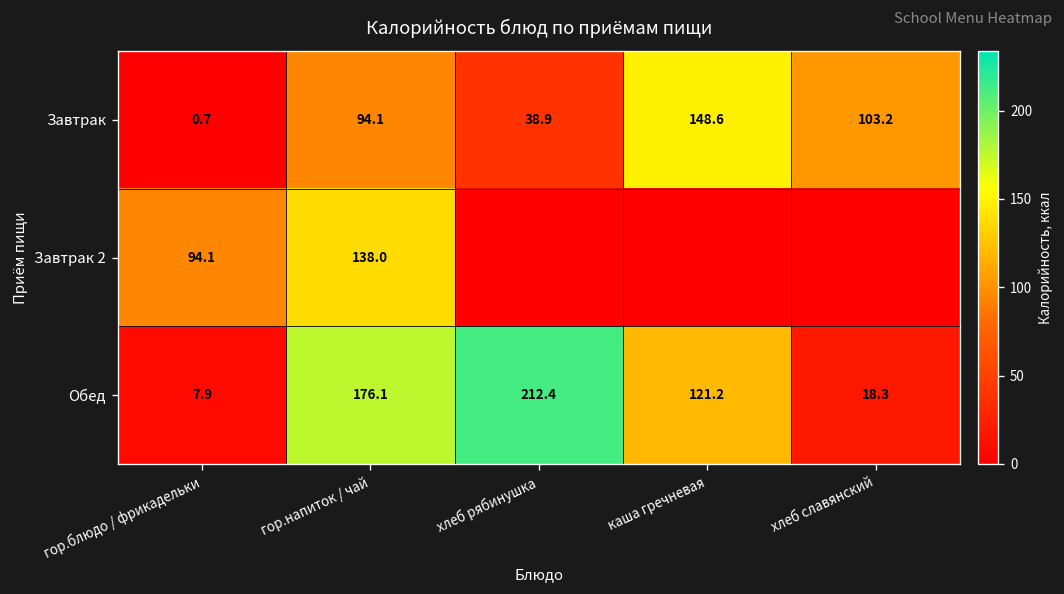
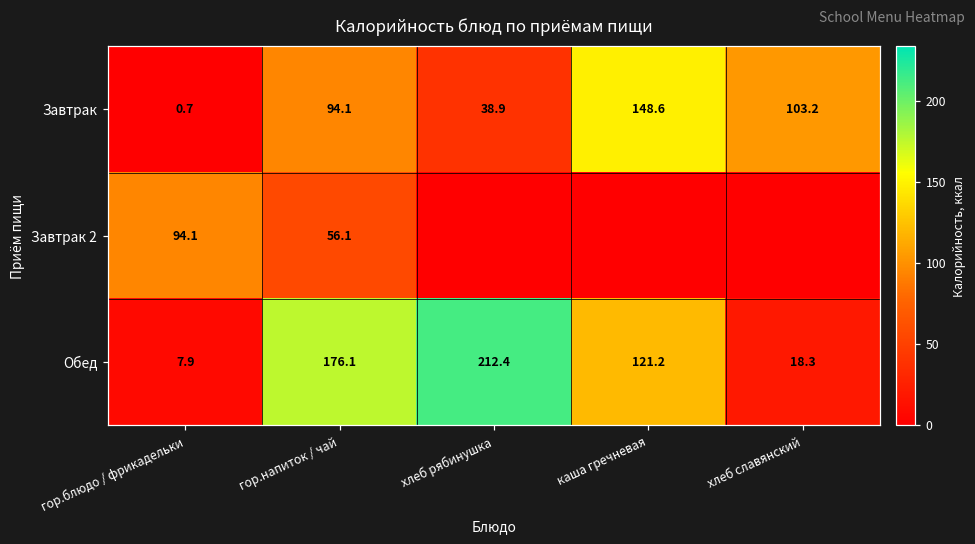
  {
    "Завтрак": {
      "гор.блюдо / фрикадельки": 0.7,
      "гор.напиток / чай": 94.1,
      "хлеб рябинушка": 38.9,
      "каша гречневая": 148.6,
      "хлеб славянский": 103.2
    },
    "Завтрак 2": {
      "гор.блюдо / фрикадельки": 94.1,
-     "гор.напиток / чай": 138.0
+     "гор.напиток / чай": 56.1
    },
    "Обед": {
      "гор.блюдо / фрикадельки": 7.9,
      "гор.напиток / чай": 176.1,
      "хлеб рябинушка": 212.4,
      "каша гречневая": 121.2,
      "хлеб славянский": 18.3
    }
  }
